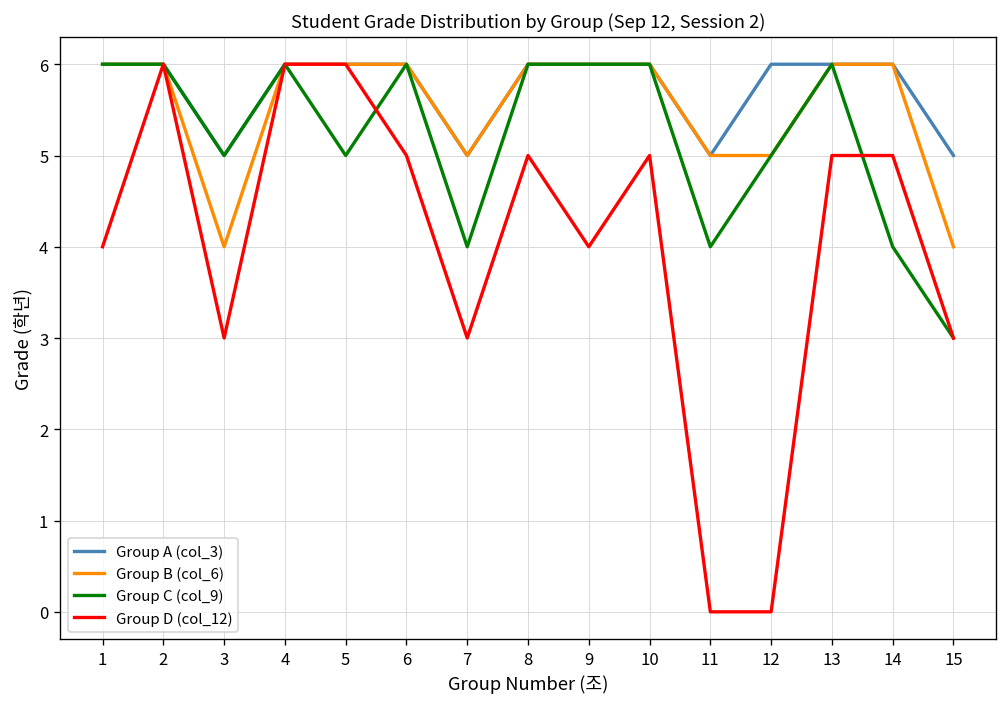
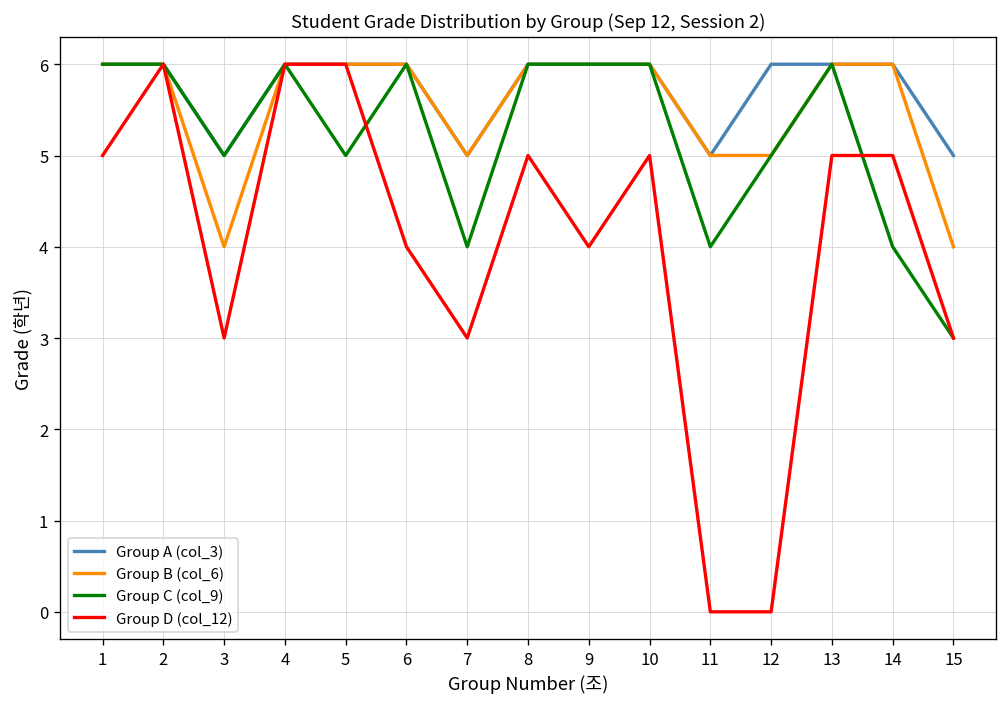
  {
    "Group A (col_3)": {
      "12": 6,
      "15": 5
    },
    "Group B (col_6)": {
      "3": 4,
      "15": 4
    },
    "Group C (col_9)": {
      "5": 5,
      "7": 4,
      "11": 4,
      "14": 4
    },
    "Group D (col_12)": {
-     "1": 4,
+     "1": 5,
      "3": 3,
-     "6": 5,
+     "6": 4,
      "7": 3,
      "8": 5,
      "9": 4,
      "10": 5,
      "11": 0,
      "12": 0,
      "13": 5,
      "14": 5
    }
  }
